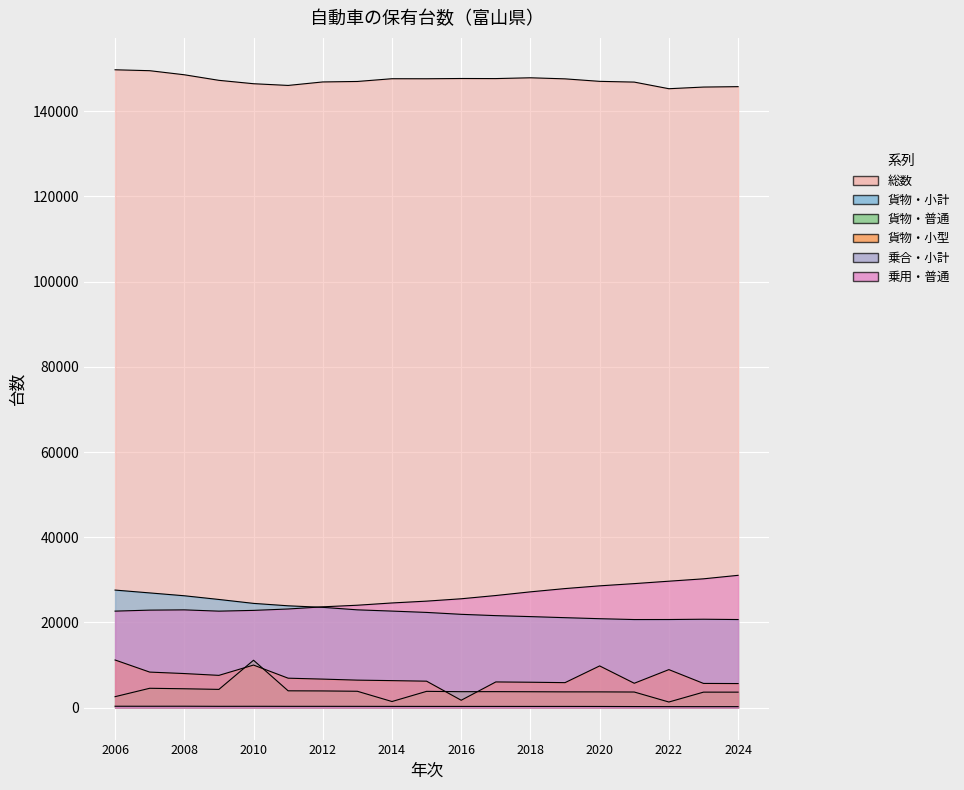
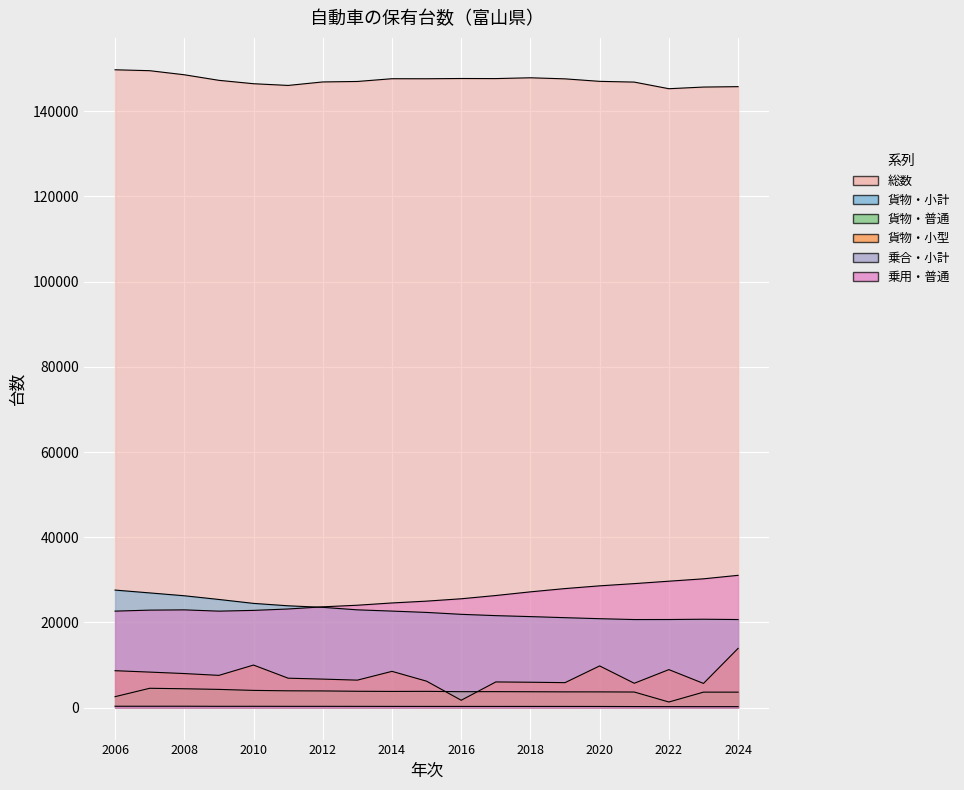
  {
    "貨物・普通": {
      "2006": 3000,
      "2008": 4000,
-     "2010": 11000,
+     "2010": 4000,
      "2012": 4000,
-     "2014": 1000,
+     "2014": 4000,
      "2016": 4000,
      "2018": 4000,
      "2020": 4000,
      "2022": 1000,
      "2024": 4000
    },
    "貨物・小型": {
-     "2006": 11000,
+     "2006": 9000,
      "2008": 8000,
      "2010": 10000,
      "2012": 7000,
-     "2014": 6000,
+     "2014": 9000,
      "2016": 2000,
      "2018": 6000,
      "2020": 10000,
      "2022": 9000,
-     "2024": 6000
+     "2024": 14000
    }
  }
